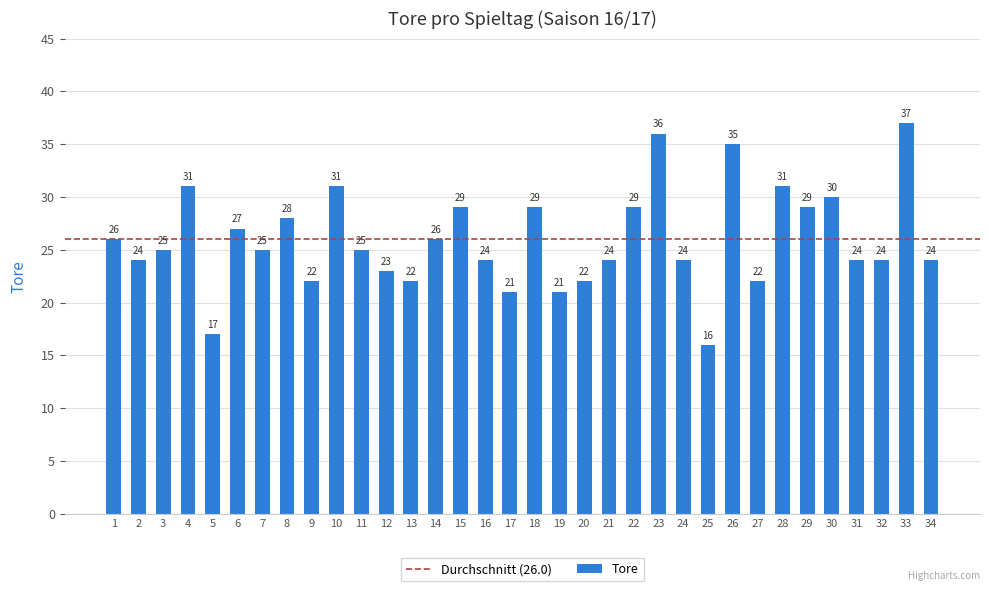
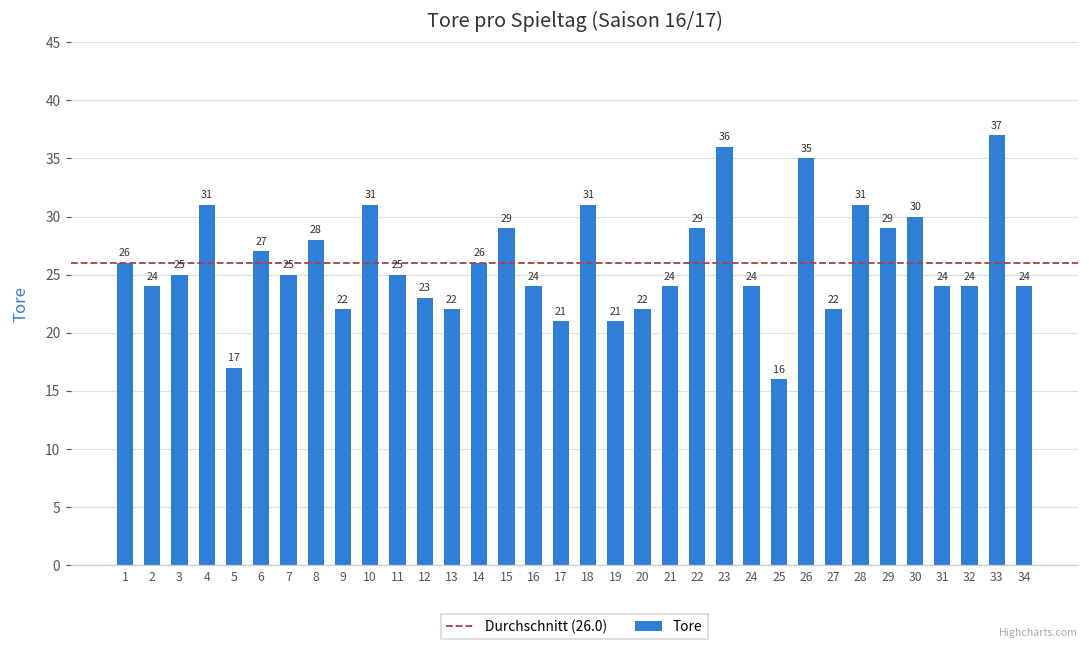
  {
    "1": 26,
    "2": 24,
    "3": 25,
    "4": 31,
    "5": 17,
    "6": 27,
    "7": 25,
    "8": 28,
    "9": 22,
    "10": 31,
    "11": 25,
    "12": 23,
    "13": 22,
    "14": 26,
    "15": 29,
    "16": 24,
    "17": 21,
-   "18": 29,
+   "18": 31,
    "19": 21,
    "20": 22,
    "21": 24,
    "22": 29,
    "23": 36,
    "24": 24,
    "25": 16,
    "26": 35,
    "27": 22,
    "28": 31,
    "29": 29,
    "30": 30,
    "31": 24,
    "32": 24,
    "33": 37,
    "34": 24
  }
